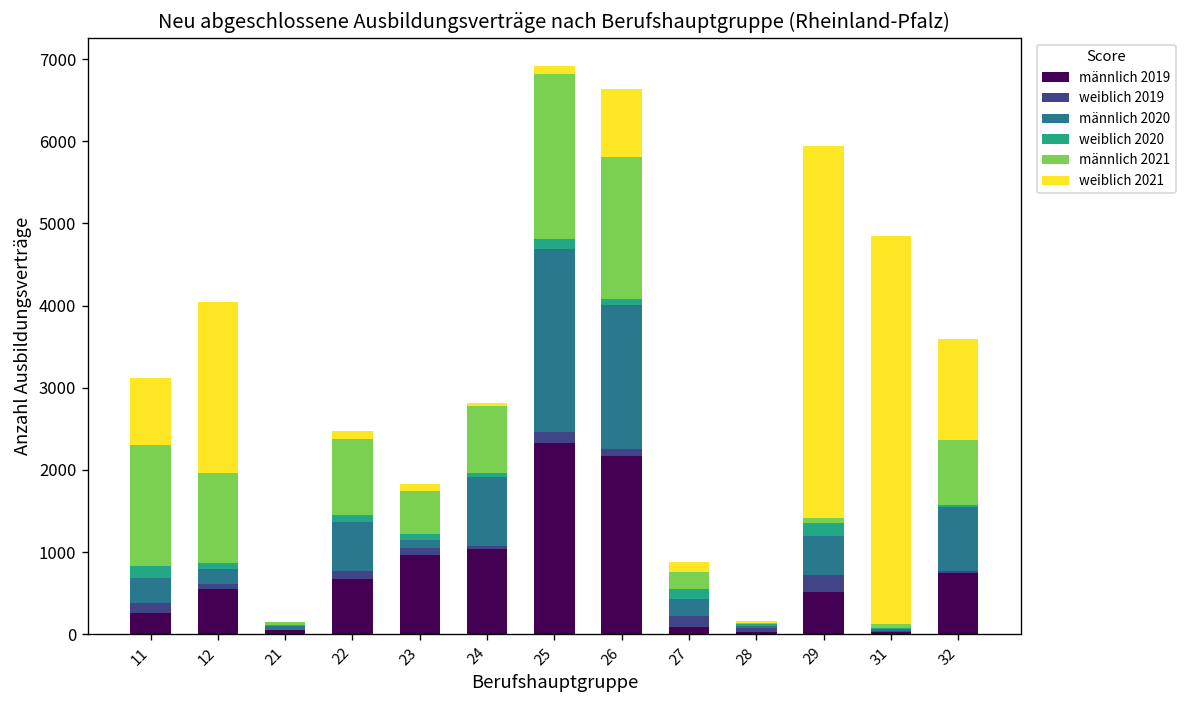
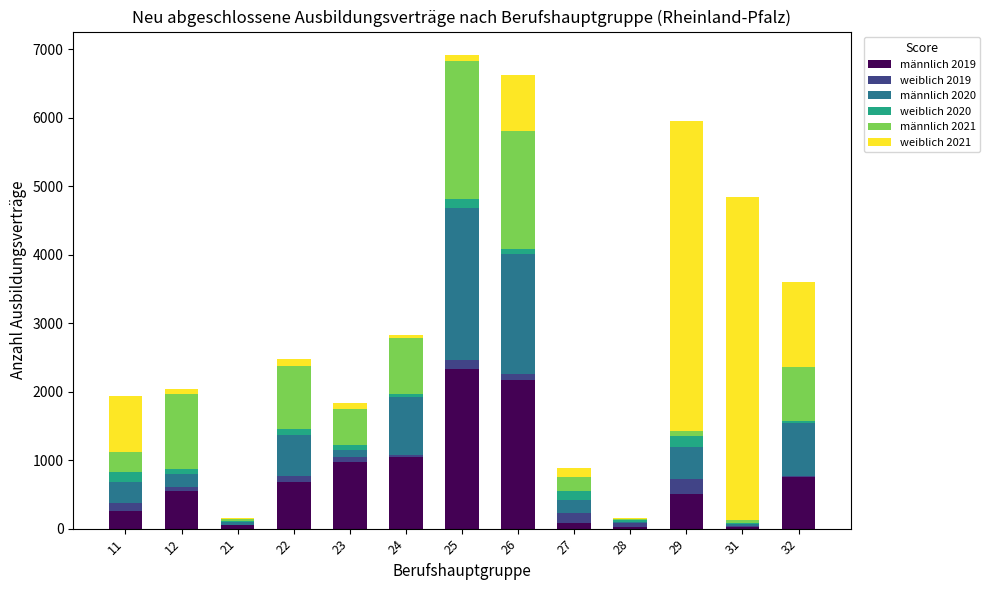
  {
    "männlich 2019": {
      "11": 300,
      "12": 600,
      "21": 0,
      "22": 700,
      "23": 1000,
      "24": 1000,
      "25": 2300,
      "26": 2200,
      "27": 100,
      "29": 500,
      "32": 800
    },
    "männlich 2021": {
-     "11": 1500,
+     "11": 300,
      "12": 1100,
      "21": 0,
      "22": 900,
      "23": 500,
      "24": 800,
      "25": 2000,
      "26": 1700,
      "27": 200,
      "29": 100,
      "31": 100,
      "32": 800
    },
    "weiblich 2021": {
      "11": 800,
-     "12": 2100,
+     "12": 100,
      "22": 100,
      "23": 100,
      "24": 0,
      "25": 100,
      "26": 800,
      "27": 100,
      "29": 4500,
      "31": 4700,
      "32": 1200
    }
  }
